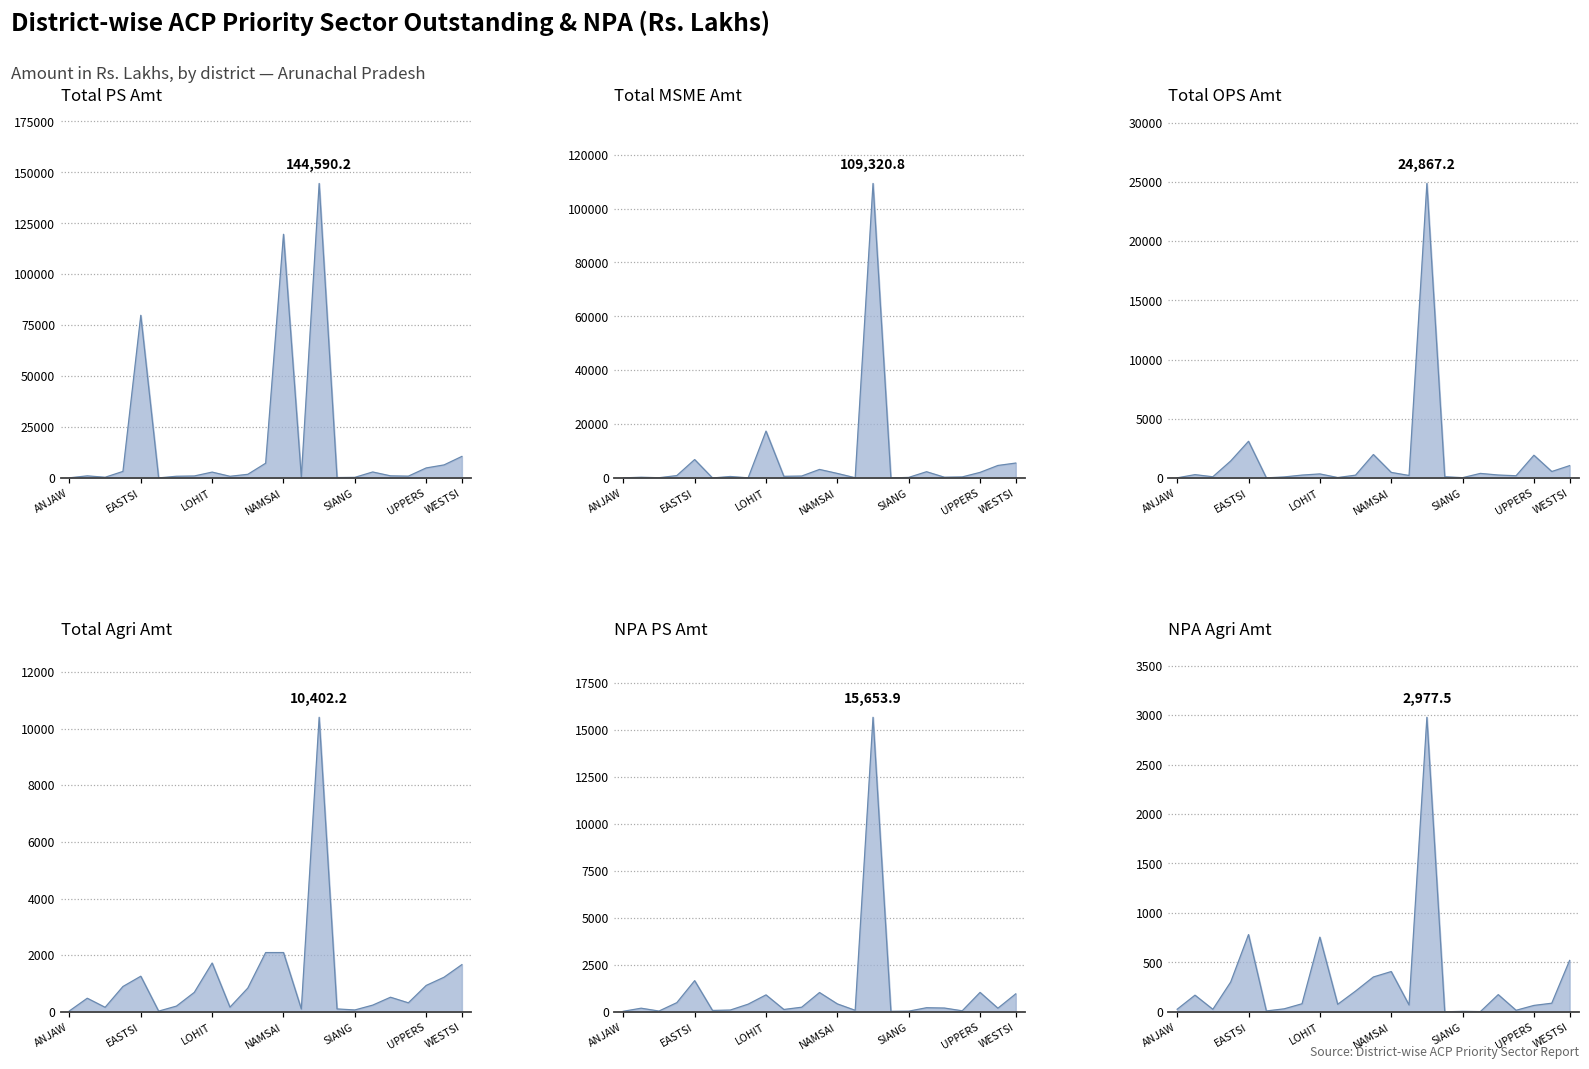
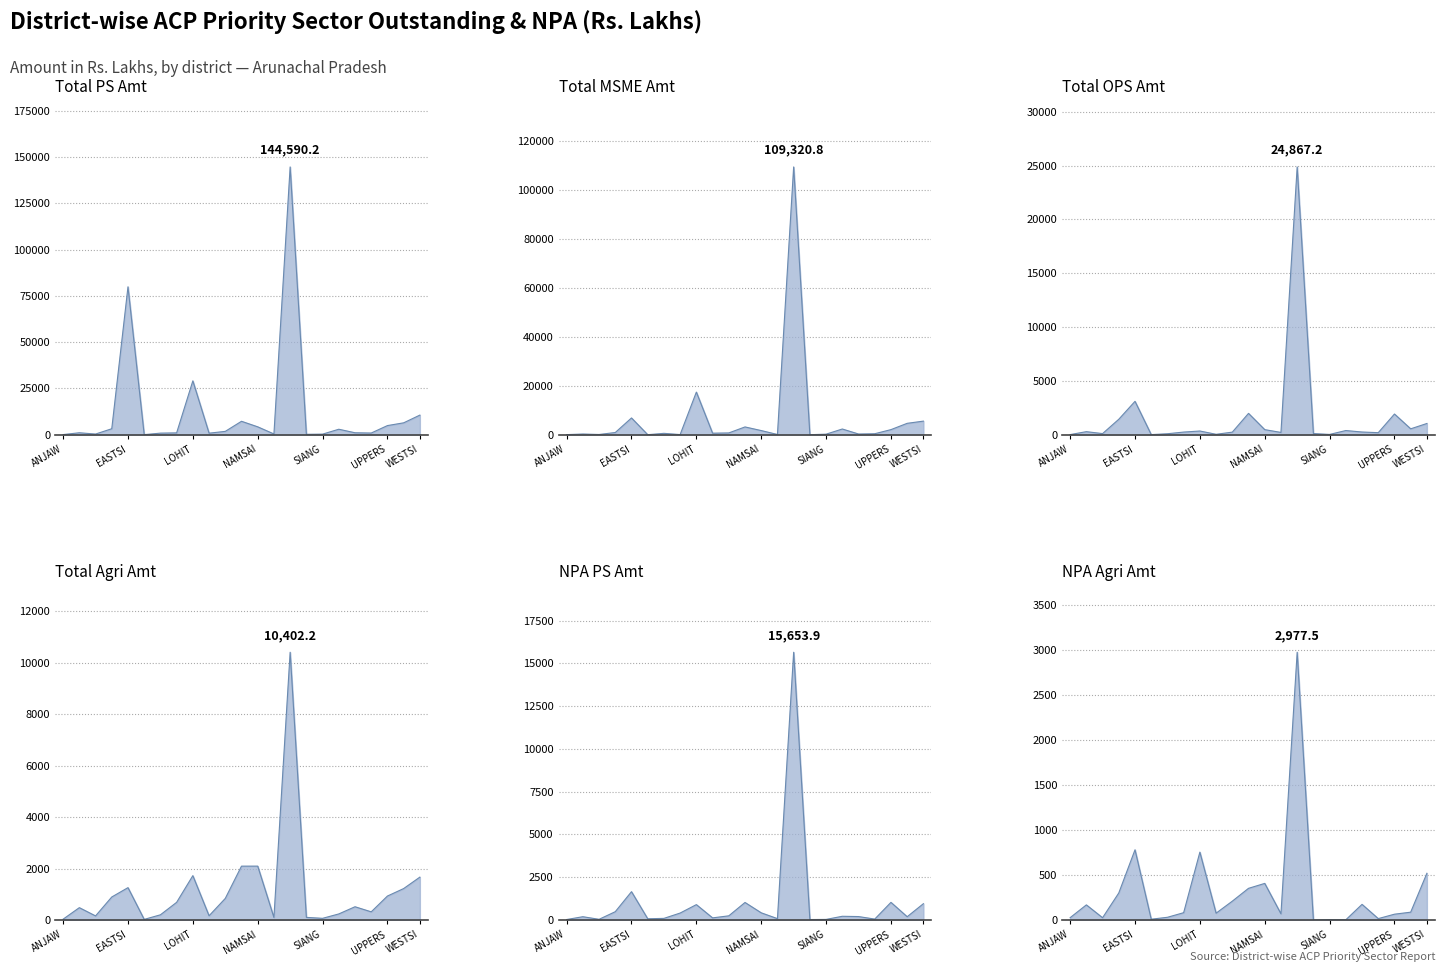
  {
    "Total PS Amt": {
      "ANJAW": 0,
      "EASTSI": 80000,
-     "LOHIT": 3000,
-     "NAMSAI": 120000,
+     "LOHIT": 29000,
+     "NAMSAI": 4000,
      "SIANG": 0,
      "UPPERS": 5000,
      "WESTSI": 11000
    },
    "Total MSME Amt": {
      "ANJAW": 0,
      "EASTSI": 7000,
      "LOHIT": 17000,
      "NAMSAI": 2000,
      "SIANG": 0,
      "UPPERS": 2000,
      "WESTSI": 6000
    },
    "Total OPS Amt": {
      "ANJAW": 0,
      "EASTSI": 3100,
      "LOHIT": 300,
      "NAMSAI": 500,
      "SIANG": 0,
      "UPPERS": 1900,
      "WESTSI": 1000
    },
    "Total Agri Amt": {
      "ANJAW": 0,
      "EASTSI": 1300,
      "LOHIT": 1700,
      "NAMSAI": 2100,
      "SIANG": 100,
      "UPPERS": 900,
      "WESTSI": 1700
    },
    "NPA PS Amt": {
      "ANJAW": 0,
      "EASTSI": 1700,
      "LOHIT": 900,
      "NAMSAI": 400,
      "SIANG": 0,
      "UPPERS": 1000,
      "WESTSI": 1000
    },
    "NPA Agri Amt": {
      "ANJAW": 0,
      "EASTSI": 800,
      "LOHIT": 800,
      "NAMSAI": 400,
      "SIANG": 0,
      "UPPERS": 100,
      "WESTSI": 500
    }
  }
